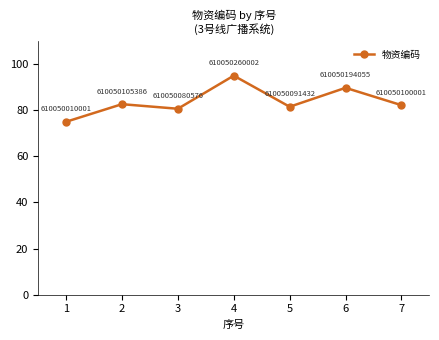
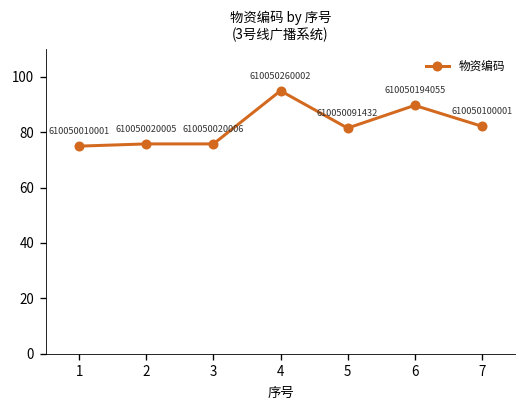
  {
-   "2": 610050105386,
-   "3": 610050080576
+   "2": 610050020005,
+   "3": 610050020006
  }
